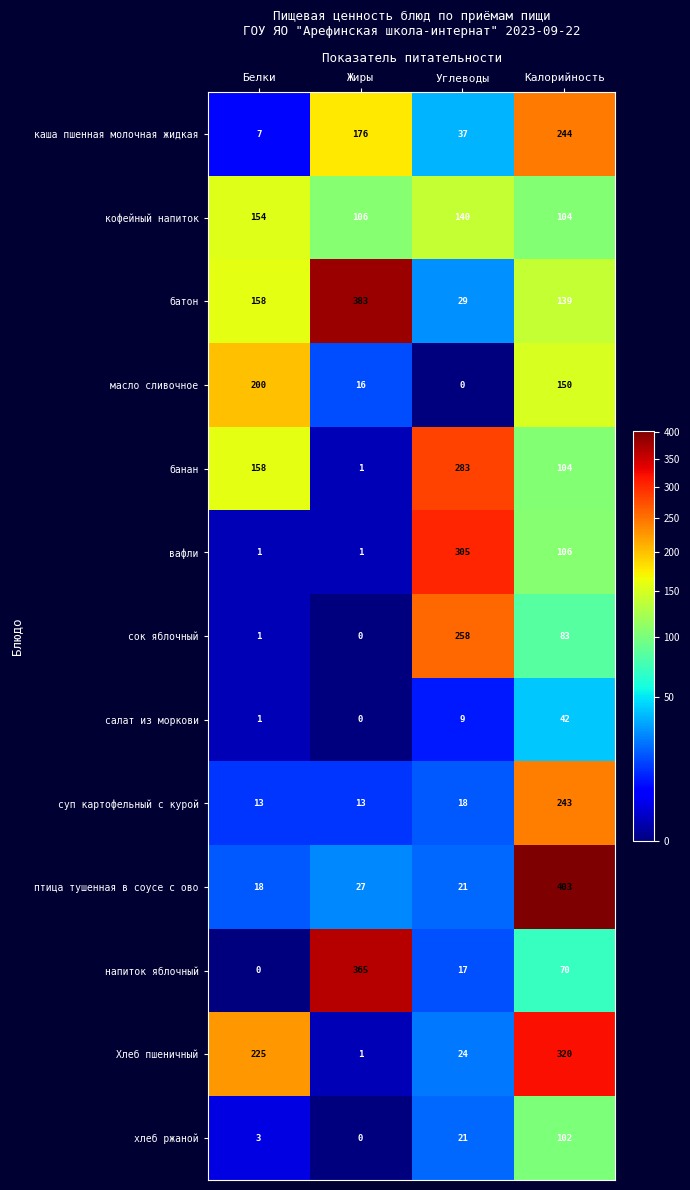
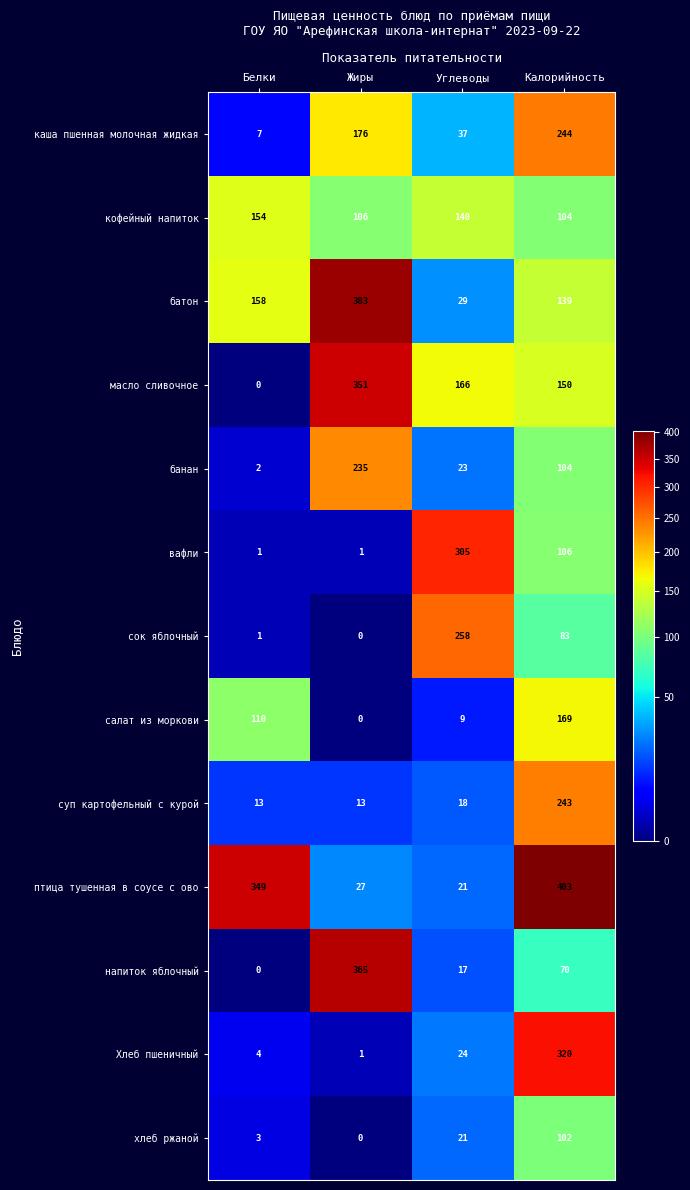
  {
    "каша пшенная молочная жидкая": {
      "Белки": 7,
      "Жиры": 176,
      "Углеводы": 37,
      "Калорийность": 244
    },
    "кофейный напиток": {
      "Белки": 154,
      "Жиры": 106,
      "Углеводы": 140,
      "Калорийность": 104
    },
    "батон": {
      "Белки": 158,
      "Жиры": 383,
      "Углеводы": 29,
      "Калорийность": 139
    },
    "масло сливочное": {
-     "Белки": 200,
-     "Жиры": 16,
-     "Углеводы": 0,
+     "Белки": 0,
+     "Жиры": 351,
+     "Углеводы": 166,
      "Калорийность": 150
    },
    "банан": {
-     "Белки": 158,
-     "Жиры": 1,
-     "Углеводы": 283,
+     "Белки": 2,
+     "Жиры": 235,
+     "Углеводы": 23,
      "Калорийность": 104
    },
    "вафли": {
      "Белки": 1,
      "Жиры": 1,
      "Углеводы": 305,
      "Калорийность": 106
    },
    "сок яблочный": {
      "Белки": 1,
      "Жиры": 0,
      "Углеводы": 258,
      "Калорийность": 83
    },
    "салат из моркови": {
-     "Белки": 1,
+     "Белки": 110,
      "Жиры": 0,
      "Углеводы": 9,
-     "Калорийность": 42
+     "Калорийность": 169
    },
    "суп картофельный с курой": {
      "Белки": 13,
      "Жиры": 13,
      "Углеводы": 18,
      "Калорийность": 243
    },
    "птица тушенная в соусе с ово": {
-     "Белки": 18,
+     "Белки": 349,
      "Жиры": 27,
      "Углеводы": 21,
      "Калорийность": 403
    },
    "напиток яблочный": {
      "Белки": 0,
      "Жиры": 365,
      "Углеводы": 17,
      "Калорийность": 70
    },
    "Хлеб пшеничный": {
-     "Белки": 225,
+     "Белки": 4,
      "Жиры": 1,
      "Углеводы": 24,
      "Калорийность": 320
    },
    "хлеб ржаной": {
      "Белки": 3,
      "Жиры": 0,
      "Углеводы": 21,
      "Калорийность": 102
    }
  }
